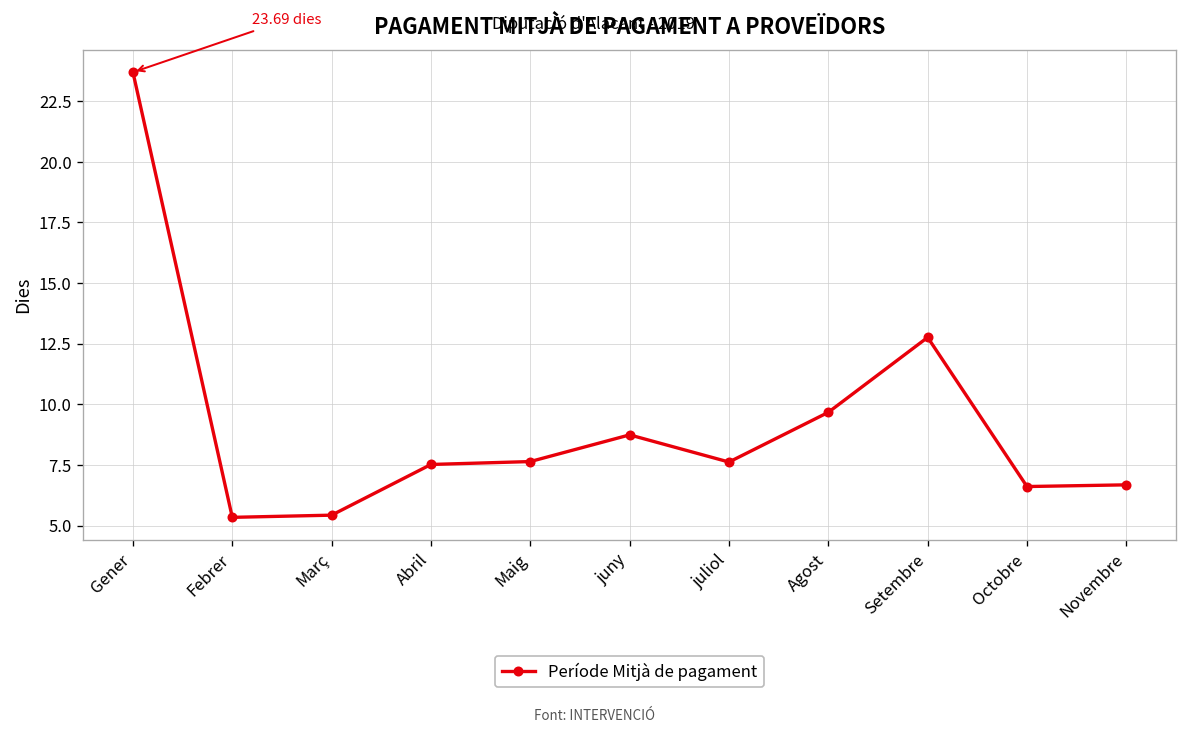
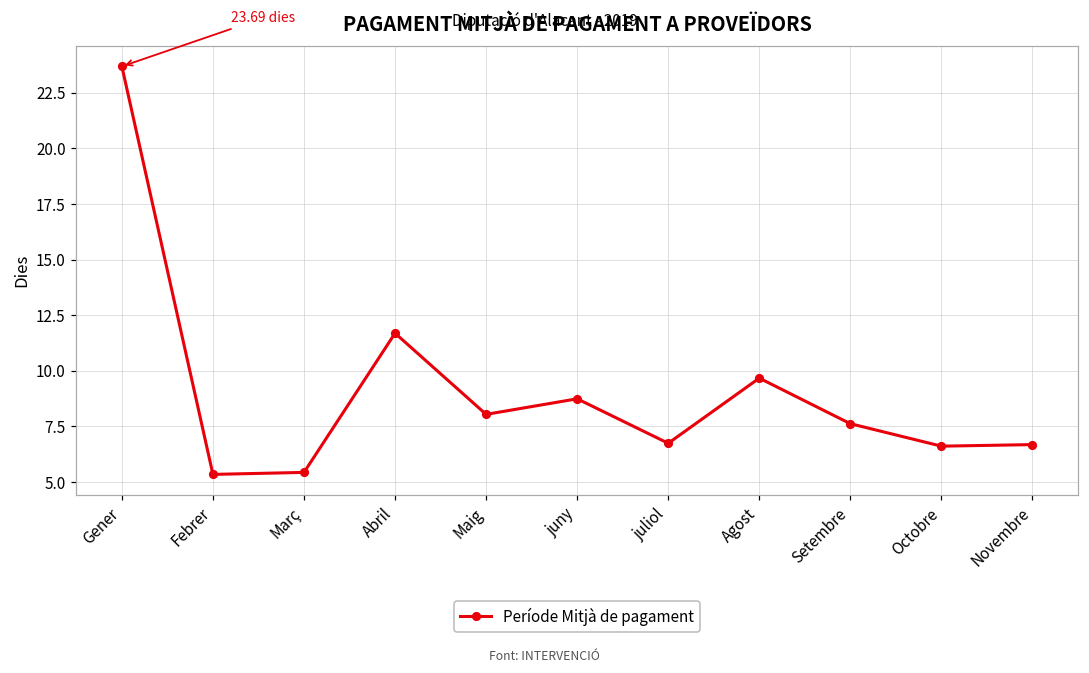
  {
    "Febrer": 5.3,
    "Març": 5.4,
-   "Abril": 7.5,
-   "Maig": 7.6,
+   "Abril": 11.7,
+   "Maig": 8.0,
    "juny": 8.7,
-   "juliol": 7.6,
+   "juliol": 6.7,
    "Agost": 9.7,
-   "Setembre": 12.8,
+   "Setembre": 7.6,
    "Octobre": 6.6,
    "Novembre": 6.7
  }
